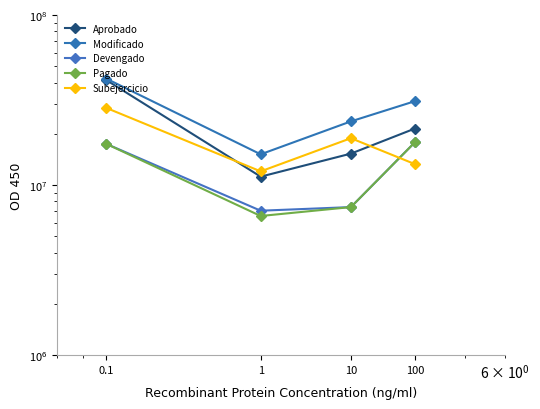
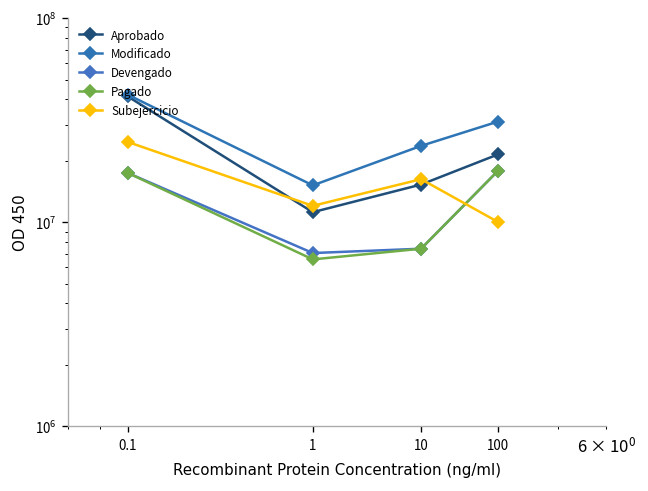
  {
    "Aprobado": {
      "1": 11000000,
      "10": 15000000,
      "100": 21000000
    },
    "Pagado": {
      "1": 6600000
    },
    "Subejercicio": {
-     "0.1": 28000000,
+     "0.1": 25000000,
      "1": 12000000,
-     "10": 19000000,
-     "100": 13000000
+     "10": 16000000,
+     "100": 10000000
    }
  }
